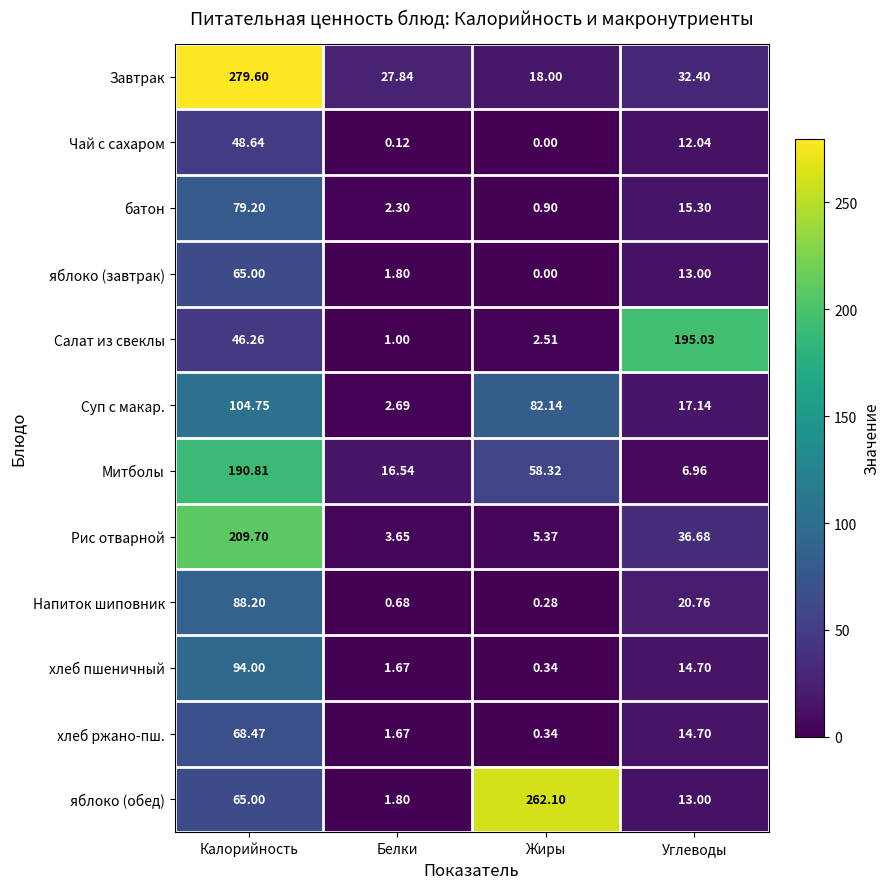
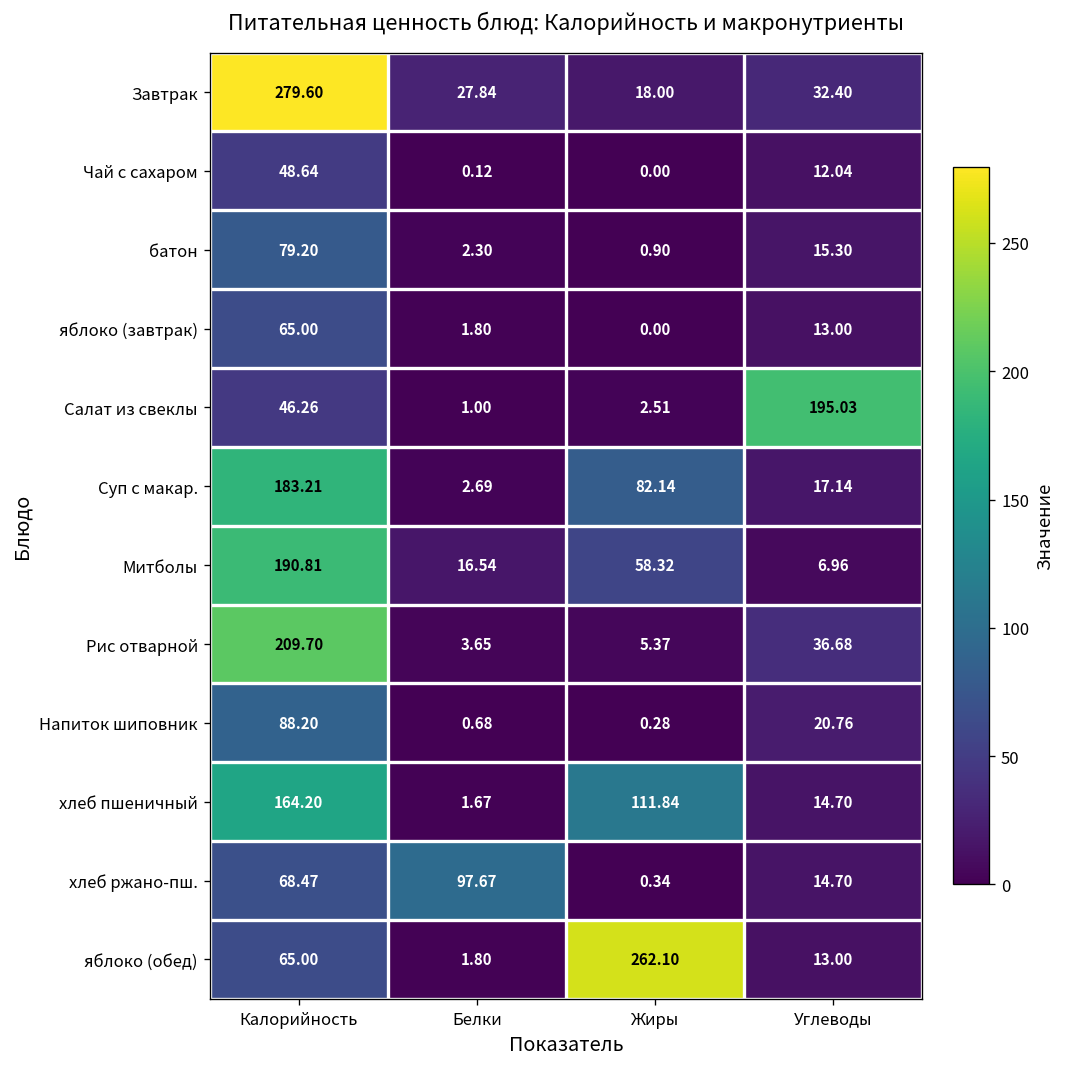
  {
    "Завтрак": {
      "Калорийность": 279.60,
      "Белки": 27.84,
      "Жиры": 18.00,
      "Углеводы": 32.40
    },
    "Чай с сахаром": {
      "Калорийность": 48.64,
      "Белки": 0.12,
      "Жиры": 0.00,
      "Углеводы": 12.04
    },
    "батон": {
      "Калорийность": 79.20,
      "Белки": 2.30,
      "Жиры": 0.90,
      "Углеводы": 15.30
    },
    "яблоко (завтрак)": {
      "Калорийность": 65.00,
      "Белки": 1.80,
      "Жиры": 0.00,
      "Углеводы": 13.00
    },
    "Салат из свеклы": {
      "Калорийность": 46.26,
      "Белки": 1.00,
      "Жиры": 2.51,
      "Углеводы": 195.03
    },
    "Суп с макар.": {
-     "Калорийность": 104.75,
+     "Калорийность": 183.21,
      "Белки": 2.69,
      "Жиры": 82.14,
      "Углеводы": 17.14
    },
    "Митболы": {
      "Калорийность": 190.81,
      "Белки": 16.54,
      "Жиры": 58.32,
      "Углеводы": 6.96
    },
    "Рис отварной": {
      "Калорийность": 209.70,
      "Белки": 3.65,
      "Жиры": 5.37,
      "Углеводы": 36.68
    },
    "Напиток шиповник": {
      "Калорийность": 88.20,
      "Белки": 0.68,
      "Жиры": 0.28,
      "Углеводы": 20.76
    },
    "хлеб пшеничный": {
-     "Калорийность": 94.00,
+     "Калорийность": 164.20,
      "Белки": 1.67,
-     "Жиры": 0.34,
+     "Жиры": 111.84,
      "Углеводы": 14.70
    },
    "хлеб ржано-пш.": {
      "Калорийность": 68.47,
-     "Белки": 1.67,
+     "Белки": 97.67,
      "Жиры": 0.34,
      "Углеводы": 14.70
    },
    "яблоко (обед)": {
      "Калорийность": 65.00,
      "Белки": 1.80,
      "Жиры": 262.10,
      "Углеводы": 13.00
    }
  }
